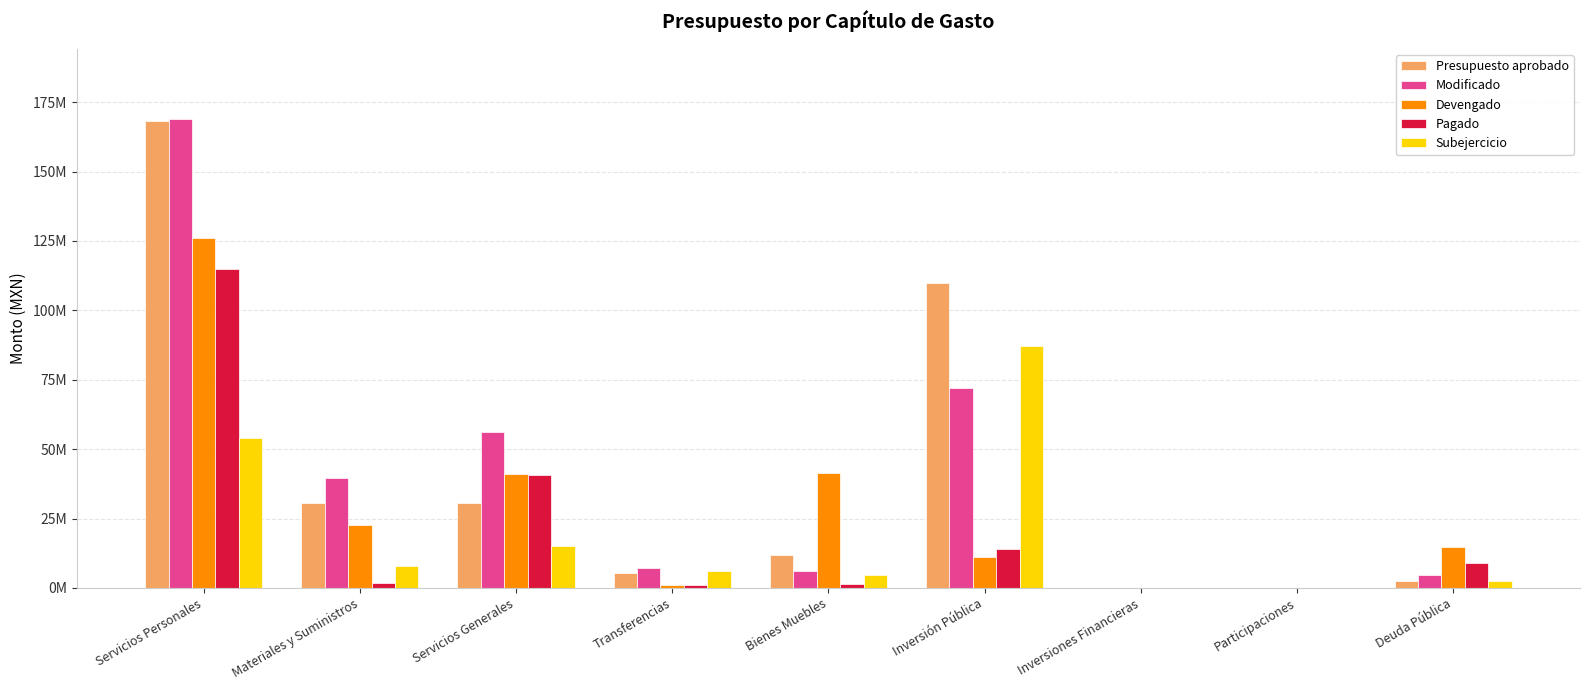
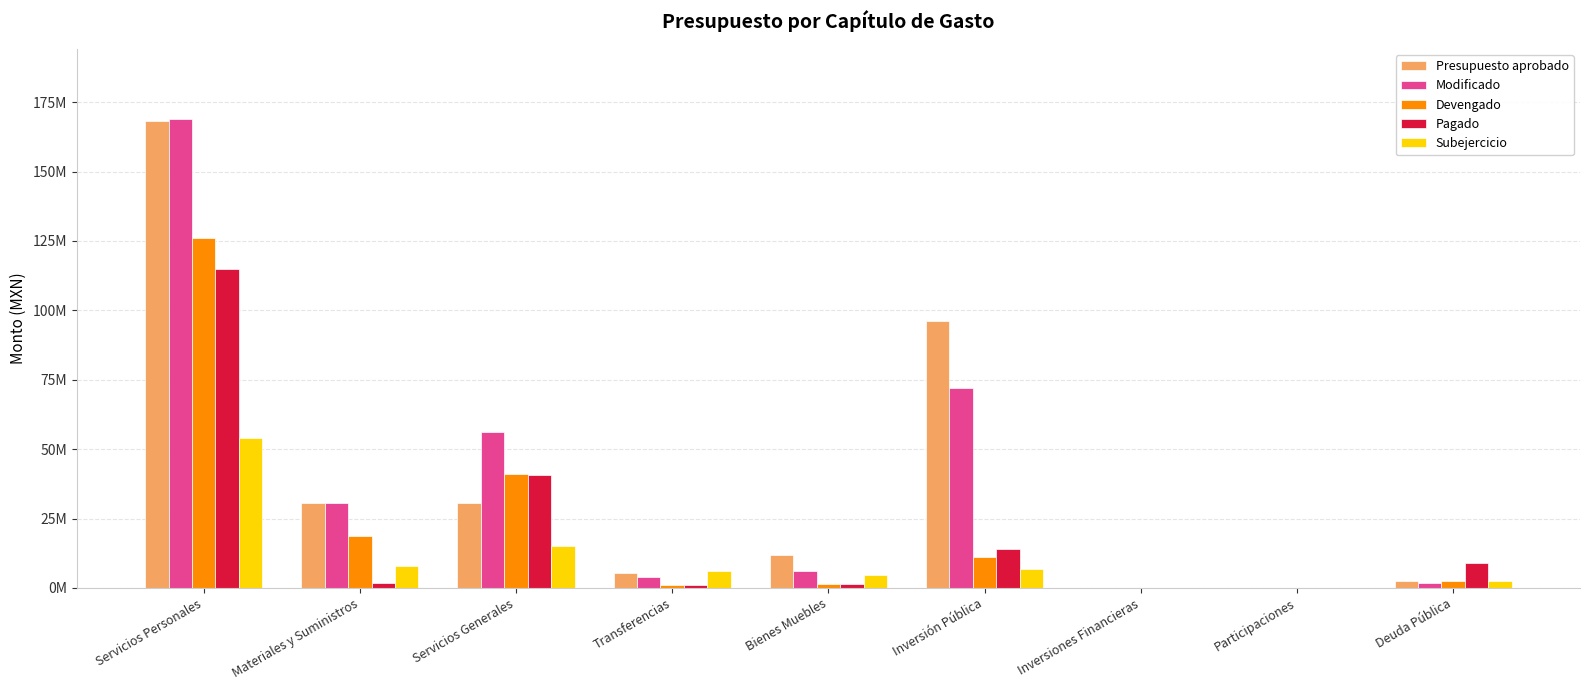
  {
    "Presupuesto aprobado": {
      "Servicios Personales": 168000000,
      "Materiales y Suministros": 31000000,
      "Servicios Generales": 31000000,
      "Transferencias": 5000000,
      "Bienes Muebles": 12000000,
-     "Inversión Pública": 110000000,
+     "Inversión Pública": 96000000,
      "Inversiones Financieras": 0,
      "Participaciones": 0,
      "Deuda Pública": 2000000
    },
    "Modificado": {
      "Servicios Personales": 169000000,
-     "Materiales y Suministros": 40000000,
+     "Materiales y Suministros": 31000000,
      "Servicios Generales": 56000000,
-     "Transferencias": 7000000,
+     "Transferencias": 4000000,
      "Bienes Muebles": 6000000,
      "Inversión Pública": 72000000,
      "Inversiones Financieras": 0,
      "Participaciones": 0,
-     "Deuda Pública": 5000000
+     "Deuda Pública": 2000000
    },
    "Devengado": {
      "Servicios Personales": 126000000,
-     "Materiales y Suministros": 23000000,
+     "Materiales y Suministros": 19000000,
      "Servicios Generales": 41000000,
      "Transferencias": 1000000,
-     "Bienes Muebles": 42000000,
+     "Bienes Muebles": 2000000,
      "Inversión Pública": 11000000,
      "Inversiones Financieras": 0,
      "Participaciones": 0,
-     "Deuda Pública": 15000000
+     "Deuda Pública": 2000000
    },
    "Pagado": {
      "Servicios Personales": 115000000,
      "Materiales y Suministros": 2000000,
      "Servicios Generales": 41000000,
      "Transferencias": 1000000,
      "Bienes Muebles": 2000000,
      "Inversión Pública": 14000000,
      "Inversiones Financieras": 0,
      "Participaciones": 0,
      "Deuda Pública": 9000000
    },
    "Subejercicio": {
      "Servicios Personales": 54000000,
      "Materiales y Suministros": 8000000,
      "Servicios Generales": 15000000,
      "Transferencias": 6000000,
      "Bienes Muebles": 5000000,
-     "Inversión Pública": 87000000,
+     "Inversión Pública": 7000000,
      "Inversiones Financieras": 0,
      "Participaciones": 0,
      "Deuda Pública": 2000000
    }
  }
